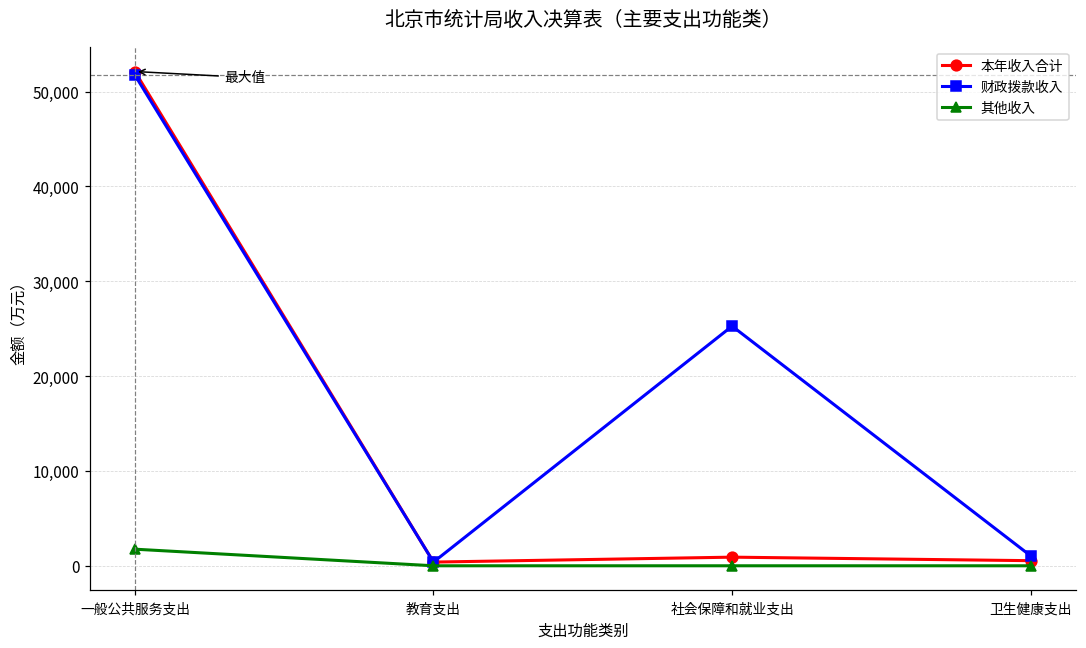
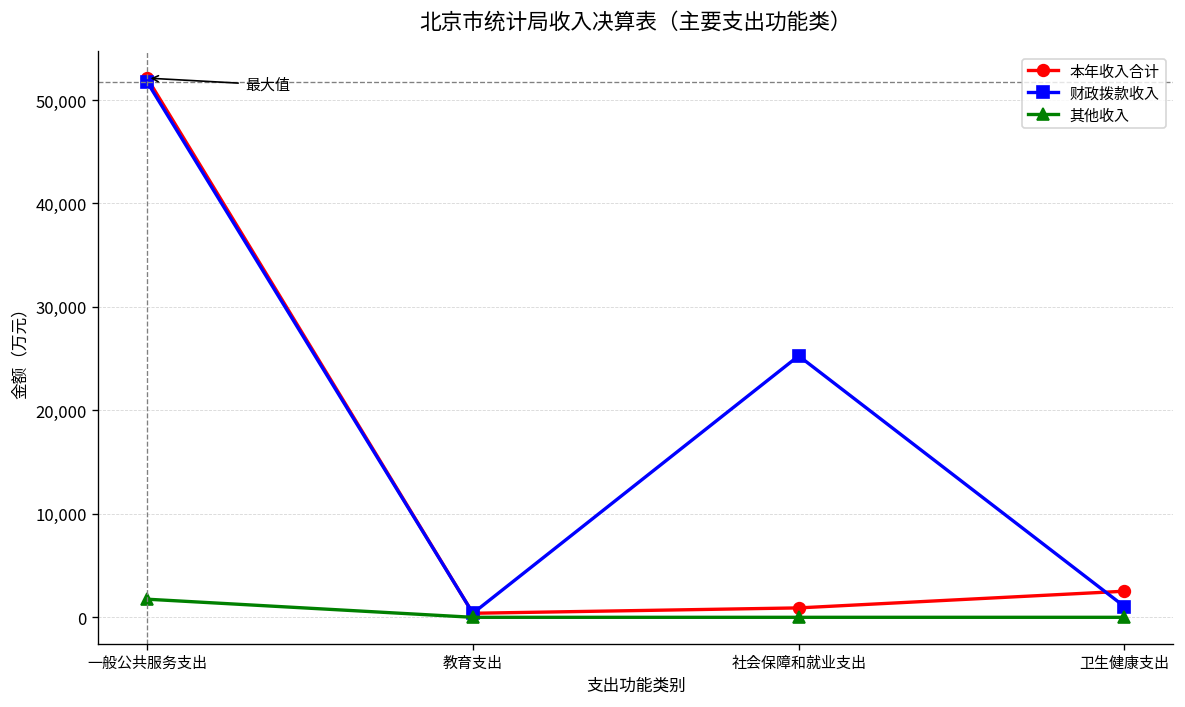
  {
    "本年收入合计": {
      "一般公共服务支出": "52,000",
      "社会保障和就业支出": "1,000",
-     "卫生健康支出": "1,000"
+     "卫生健康支出": "3,000"
    },
    "财政拨款收入": {
      "一般公共服务支出": "52,000",
      "社会保障和就业支出": "25,000",
      "卫生健康支出": "1,000"
    },
    "其他收入": {
      "一般公共服务支出": "2,000",
      "教育支出": "0",
      "社会保障和就业支出": "0",
      "卫生健康支出": "0"
    }
  }
